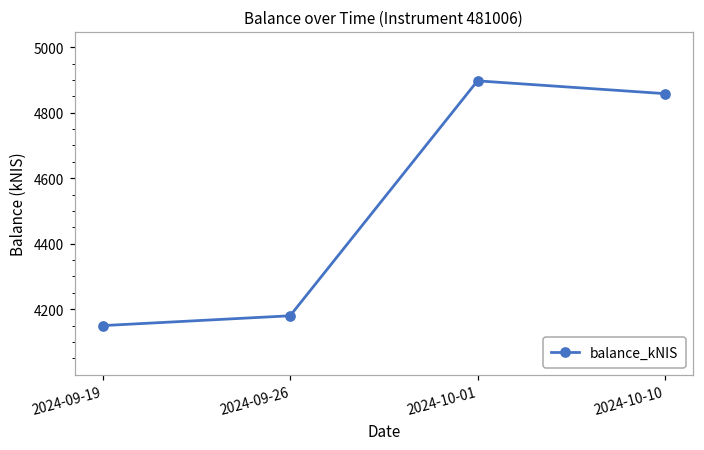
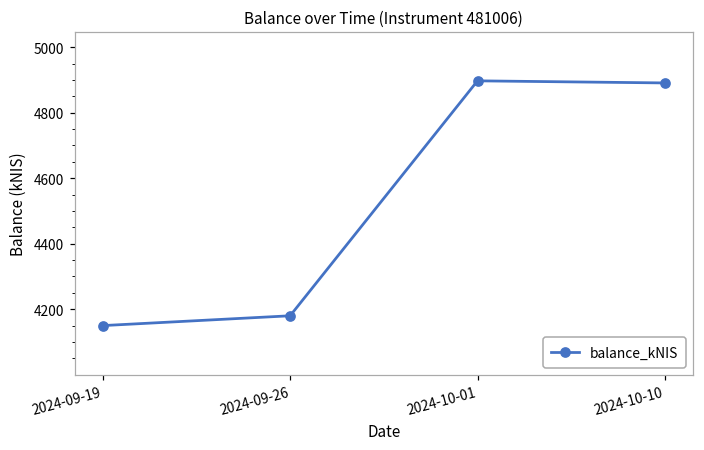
  {
    "2024-09-19": 4150,
    "2024-09-26": 4180,
    "2024-10-01": 4900,
-   "2024-10-10": 4860
+   "2024-10-10": 4890
  }
